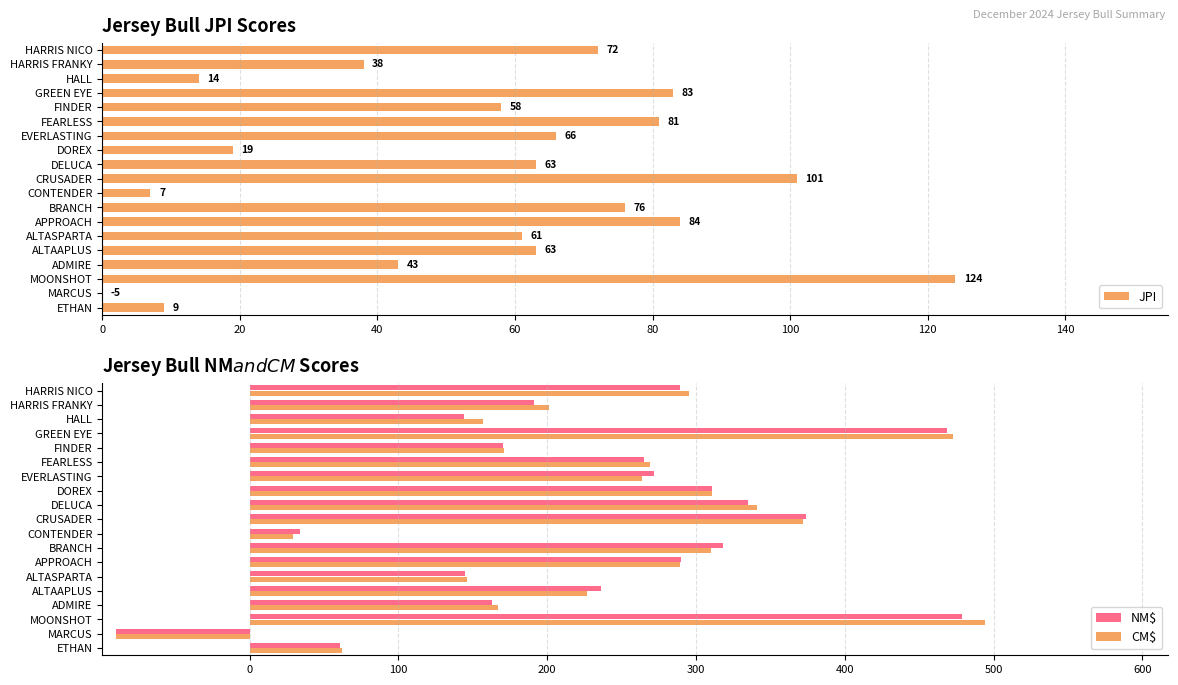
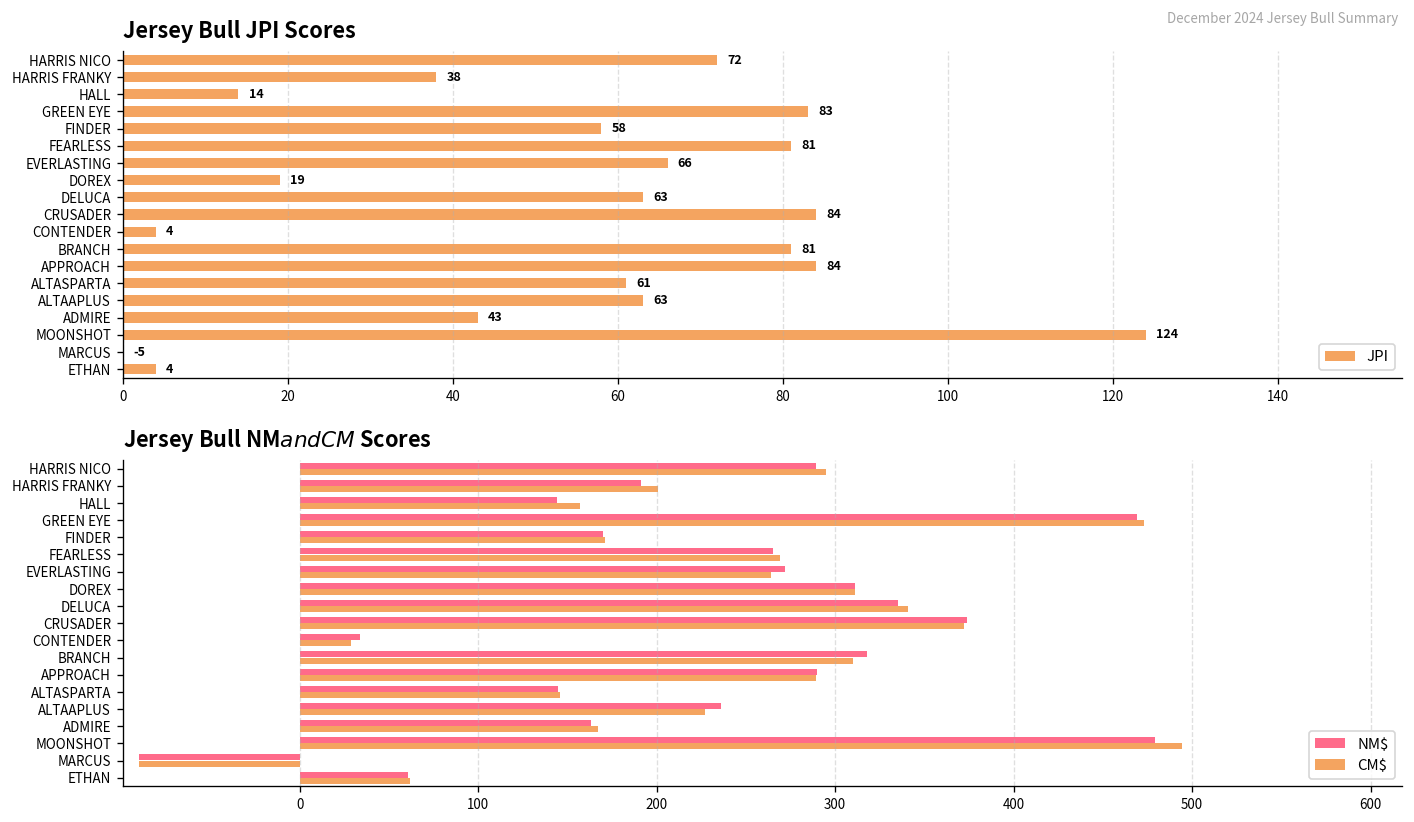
  {
    "Jersey Bull JPI Scores": {
      "HARRIS NICO": 72,
      "HARRIS FRANKY": 38,
      "HALL": 14,
      "GREEN EYE": 83,
      "FINDER": 58,
      "FEARLESS": 81,
      "EVERLASTING": 66,
      "DOREX": 19,
      "DELUCA": 63,
-     "CRUSADER": 101,
-     "CONTENDER": 7,
-     "BRANCH": 76,
+     "CRUSADER": 84,
+     "CONTENDER": 4,
+     "BRANCH": 81,
      "APPROACH": 84,
      "ALTASPARTA": 61,
      "ALTAAPLUS": 63,
      "ADMIRE": 43,
      "MOONSHOT": 124,
-     "ETHAN": 9
+     "ETHAN": 4
    }
  }
